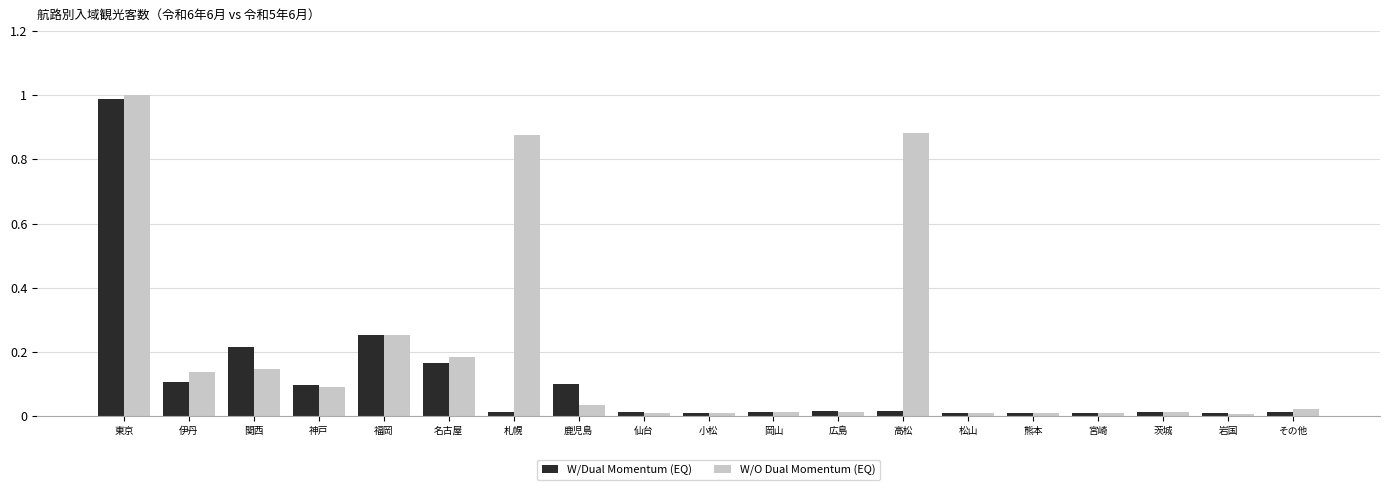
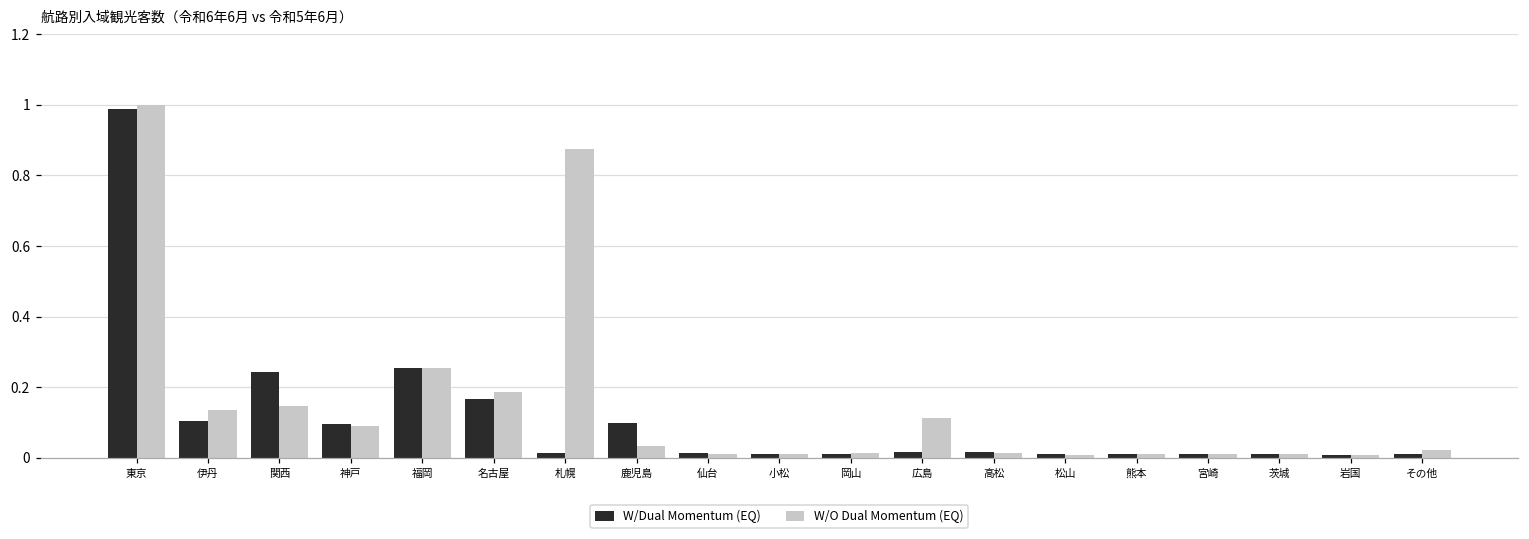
  {
    "W/Dual Momentum (EQ)": {
      "東京": 0.99,
      "伊丹": 0.11,
-     "関西": 0.22,
+     "関西": 0.24,
      "神戸": 0.10,
      "福岡": 0.25,
      "名古屋": 0.17,
      "札幌": 0.01,
      "鹿児島": 0.10,
      "仙台": 0.01,
      "小松": 0.01,
      "岡山": 0.01,
      "広島": 0.02,
      "高松": 0.02,
      "松山": 0.01,
      "熊本": 0.01,
      "宮崎": 0.01,
      "茨城": 0.01,
      "岩国": 0.01,
      "その他": 0.01
    },
    "W/O Dual Momentum (EQ)": {
      "東京": 1.00,
      "伊丹": 0.14,
      "関西": 0.15,
      "神戸": 0.09,
      "福岡": 0.25,
      "名古屋": 0.19,
      "札幌": 0.87,
      "鹿児島": 0.03,
      "仙台": 0.01,
      "小松": 0.01,
      "岡山": 0.01,
-     "広島": 0.01,
-     "高松": 0.88,
+     "広島": 0.11,
+     "高松": 0.01,
      "松山": 0.01,
      "熊本": 0.01,
      "宮崎": 0.01,
      "茨城": 0.01,
      "岩国": 0.01,
      "その他": 0.02
    }
  }
